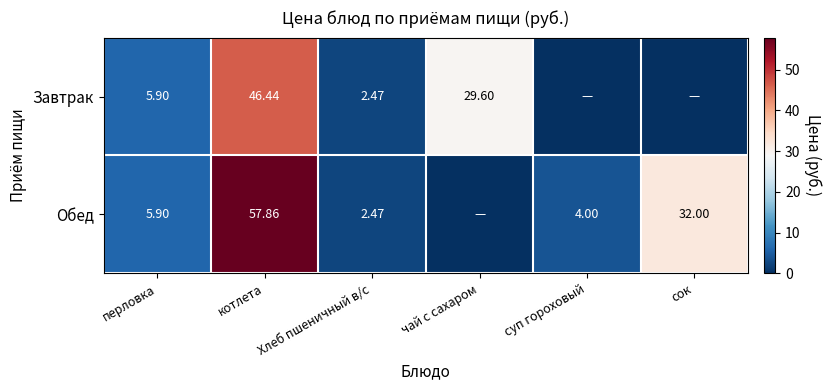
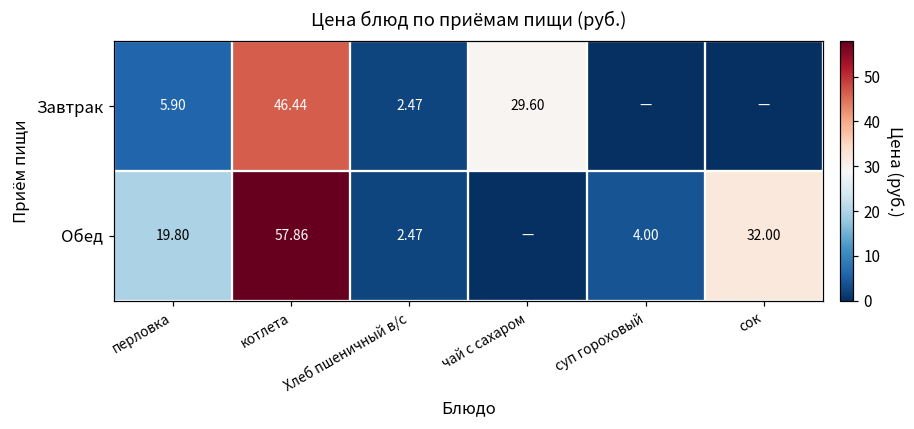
  {
    "Завтрак": {
      "перловка": 5.90,
      "котлета": 46.44,
      "Хлеб пшеничный в/с": 2.47,
      "чай с сахаром": 29.60
    },
    "Обед": {
-     "перловка": 5.90,
+     "перловка": 19.80,
      "котлета": 57.86,
      "Хлеб пшеничный в/с": 2.47,
      "суп гороховый": 4.00,
      "сок": 32.00
    }
  }
